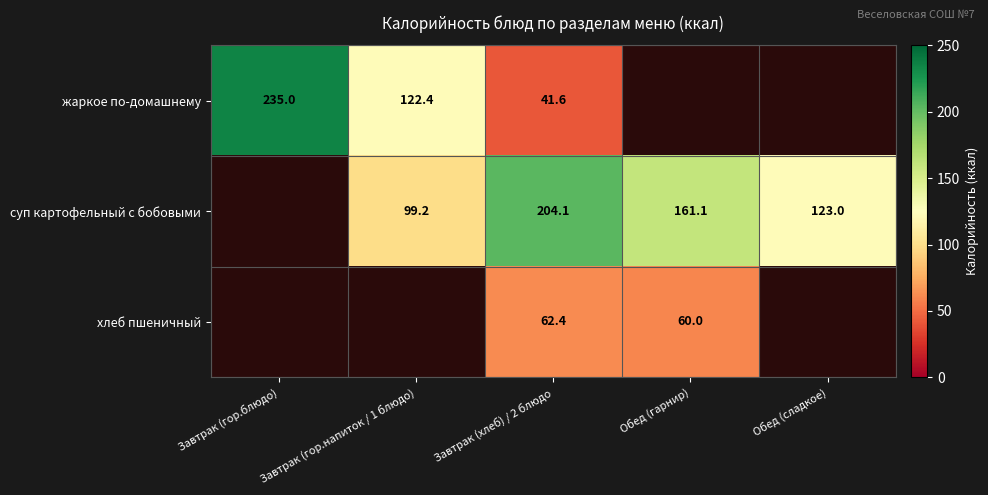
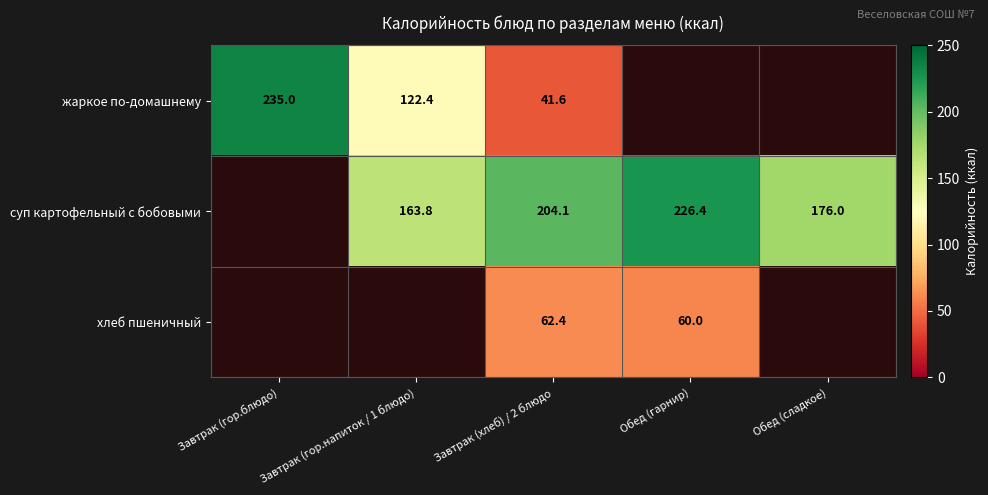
  {
    "жаркое по-домашнему": {
      "Завтрак (гор.блюдо)": 235.0,
      "Завтрак (гор.напиток / 1 блюдо)": 122.4,
      "Завтрак (хлеб) / 2 блюдо": 41.6
    },
    "суп картофельный с бобовыми": {
-     "Завтрак (гор.напиток / 1 блюдо)": 99.2,
+     "Завтрак (гор.напиток / 1 блюдо)": 163.8,
      "Завтрак (хлеб) / 2 блюдо": 204.1,
-     "Обед (гарнир)": 161.1,
-     "Обед (сладкое)": 123.0
+     "Обед (гарнир)": 226.4,
+     "Обед (сладкое)": 176.0
    },
    "хлеб пшеничный": {
      "Завтрак (хлеб) / 2 блюдо": 62.4,
      "Обед (гарнир)": 60.0
    }
  }
